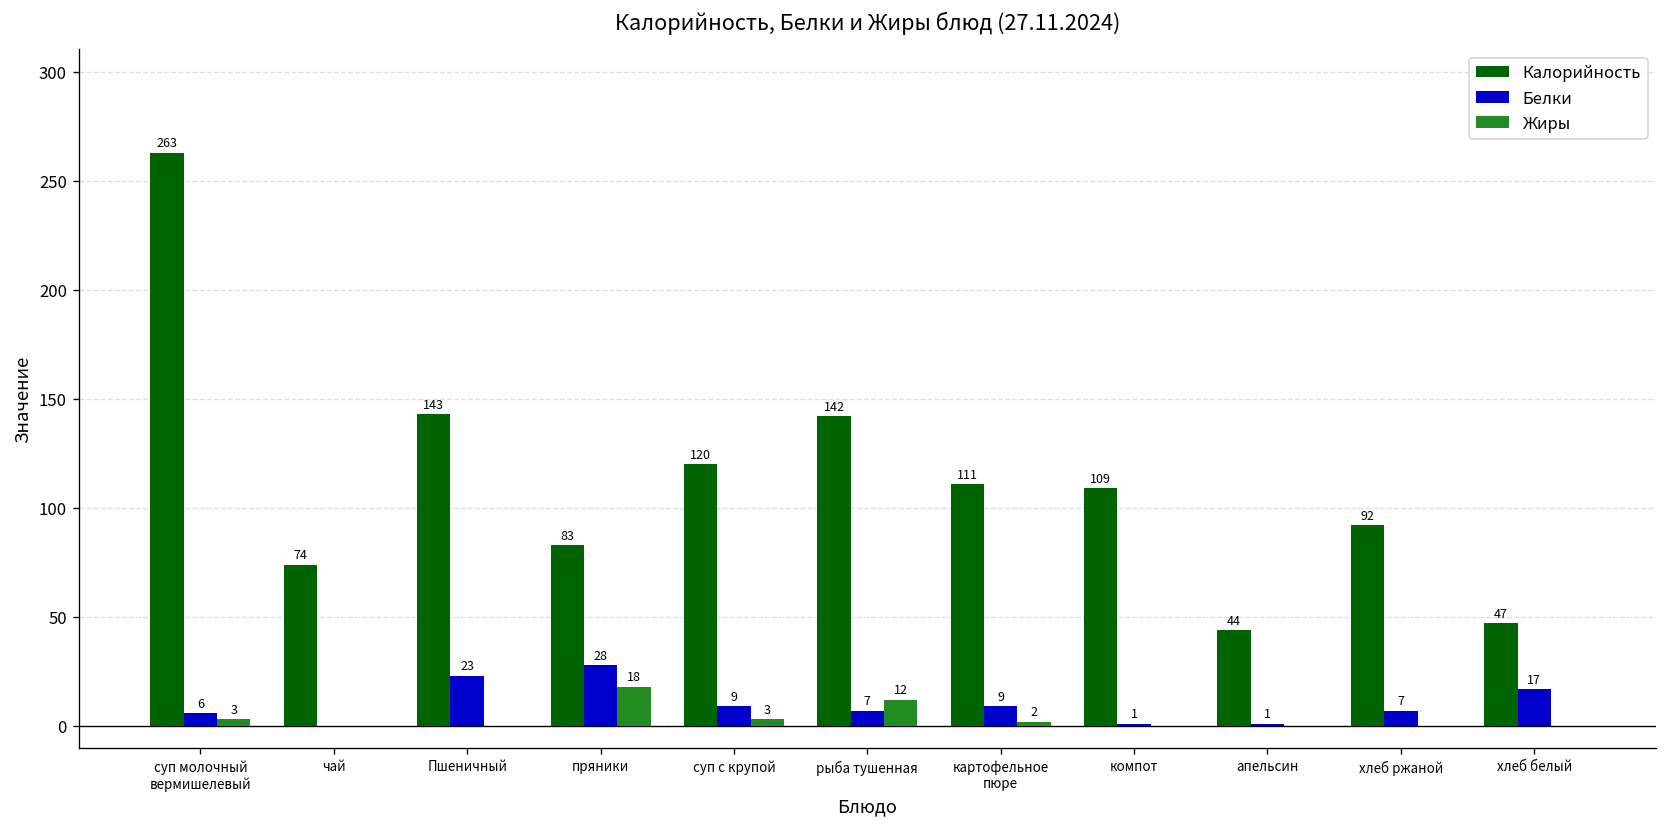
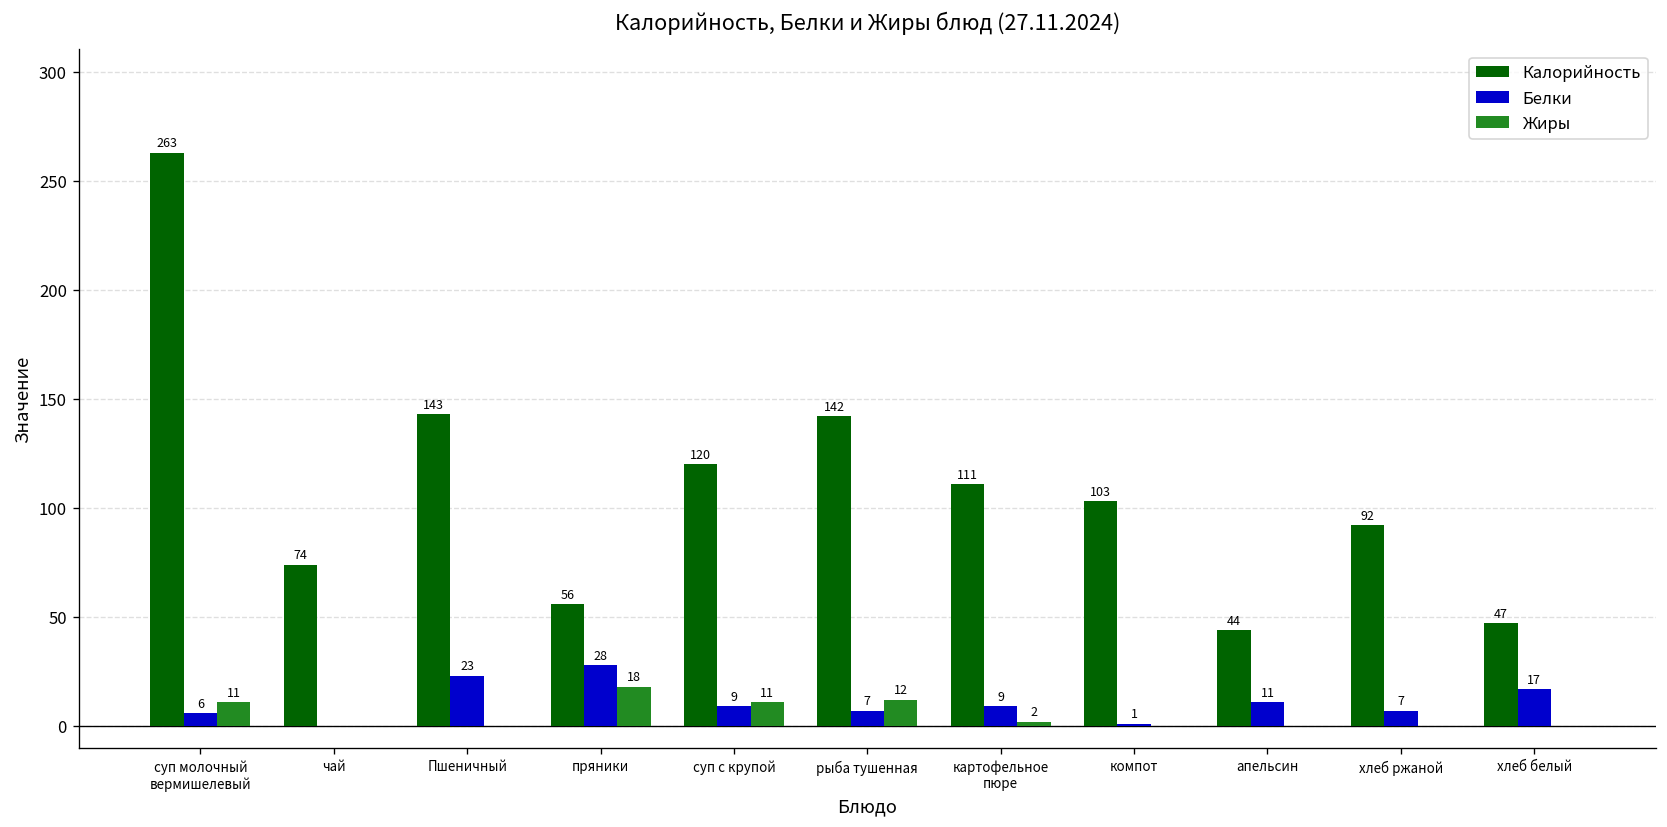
  {
    "Калорийность": {
      "суп молочный вермишелевый": 263,
      "чай": 74,
      "Пшеничный": 143,
-     "пряники": 83,
+     "пряники": 56,
      "суп с крупой": 120,
      "рыба тушенная": 142,
      "картофельное пюре": 111,
-     "компот": 109,
+     "компот": 103,
      "апельсин": 44,
      "хлеб ржаной": 92,
      "хлеб белый": 47
    },
    "Белки": {
      "суп молочный вермишелевый": 6,
      "Пшеничный": 23,
      "пряники": 28,
      "суп с крупой": 9,
      "рыба тушенная": 7,
      "картофельное пюре": 9,
      "компот": 1,
-     "апельсин": 1,
+     "апельсин": 11,
      "хлеб ржаной": 7,
      "хлеб белый": 17
    },
    "Жиры": {
-     "суп молочный вермишелевый": 3,
+     "суп молочный вермишелевый": 11,
      "пряники": 18,
-     "суп с крупой": 3,
+     "суп с крупой": 11,
      "рыба тушенная": 12,
      "картофельное пюре": 2
    }
  }
